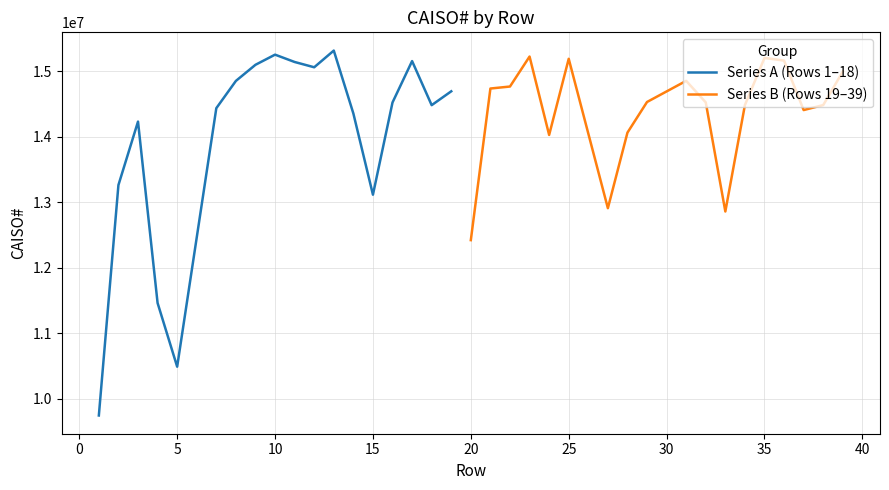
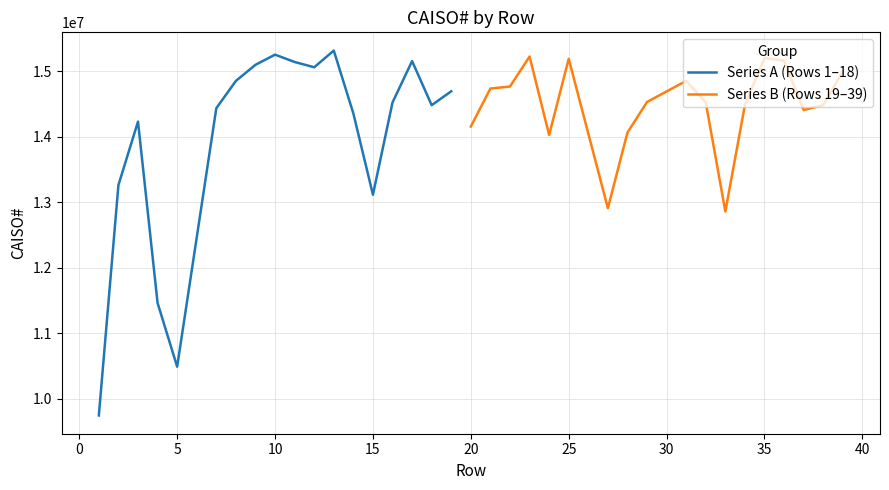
  {
    "Series A (Rows 1–18)": {
      "5": 10500000,
      "10": 15300000,
      "15": 13100000
    },
    "Series B (Rows 19–39)": {
-     "20": 12400000,
+     "20": 14200000,
      "25": 15200000
    }
  }
